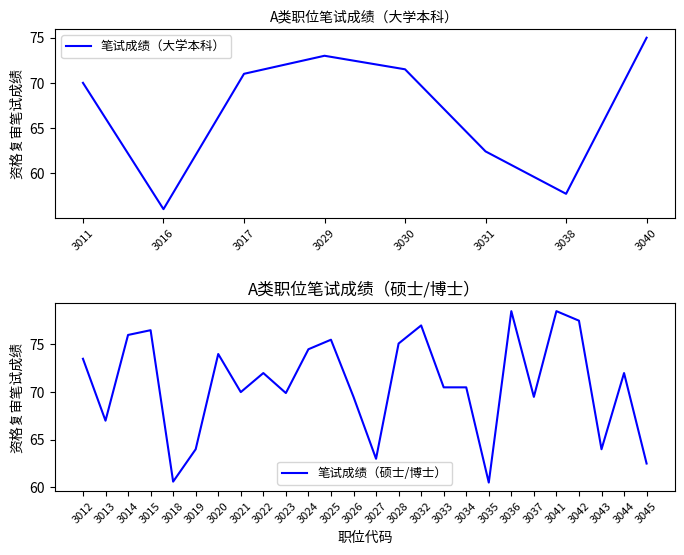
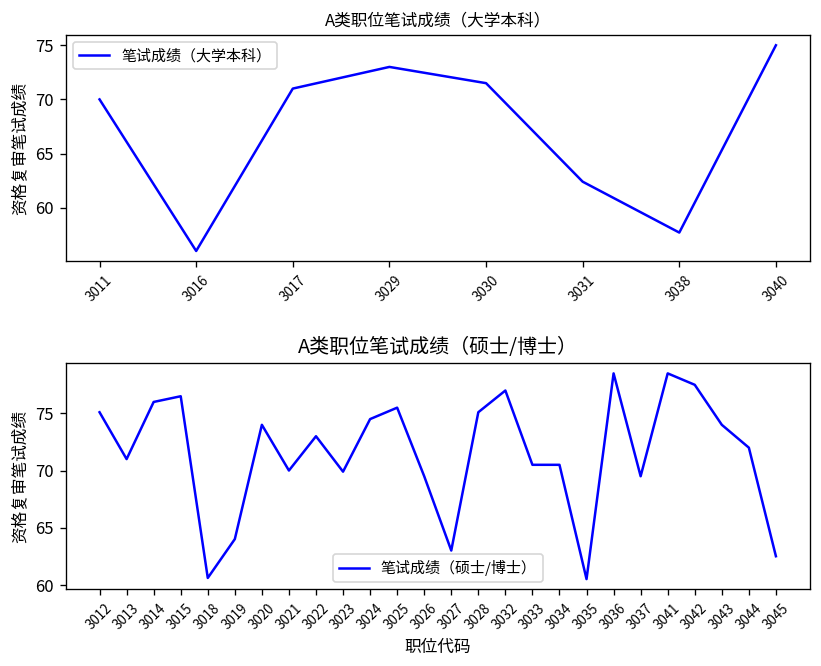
  {
    "A类职位笔试成绩（大学本科）": {
      "3011": 70,
      "3016": 56,
      "3017": 71,
      "3029": 73,
      "3030": 72,
      "3031": 62,
      "3038": 58,
      "3040": 75
    },
    "A类职位笔试成绩（硕士/博士）": {
-     "3012": 74,
-     "3013": 67,
+     "3012": 75,
+     "3013": 71,
      "3014": 76,
      "3015": 77,
      "3018": 61,
      "3019": 64,
      "3020": 74,
      "3021": 70,
-     "3022": 72,
+     "3022": 73,
      "3023": 70,
      "3024": 75,
      "3025": 76,
      "3026": 70,
      "3027": 63,
      "3028": 75,
      "3032": 77,
      "3033": 71,
      "3034": 71,
      "3035": 61,
      "3036": 79,
      "3037": 70,
      "3041": 79,
      "3042": 78,
-     "3043": 64,
+     "3043": 74,
      "3044": 72,
      "3045": 63
    }
  }
